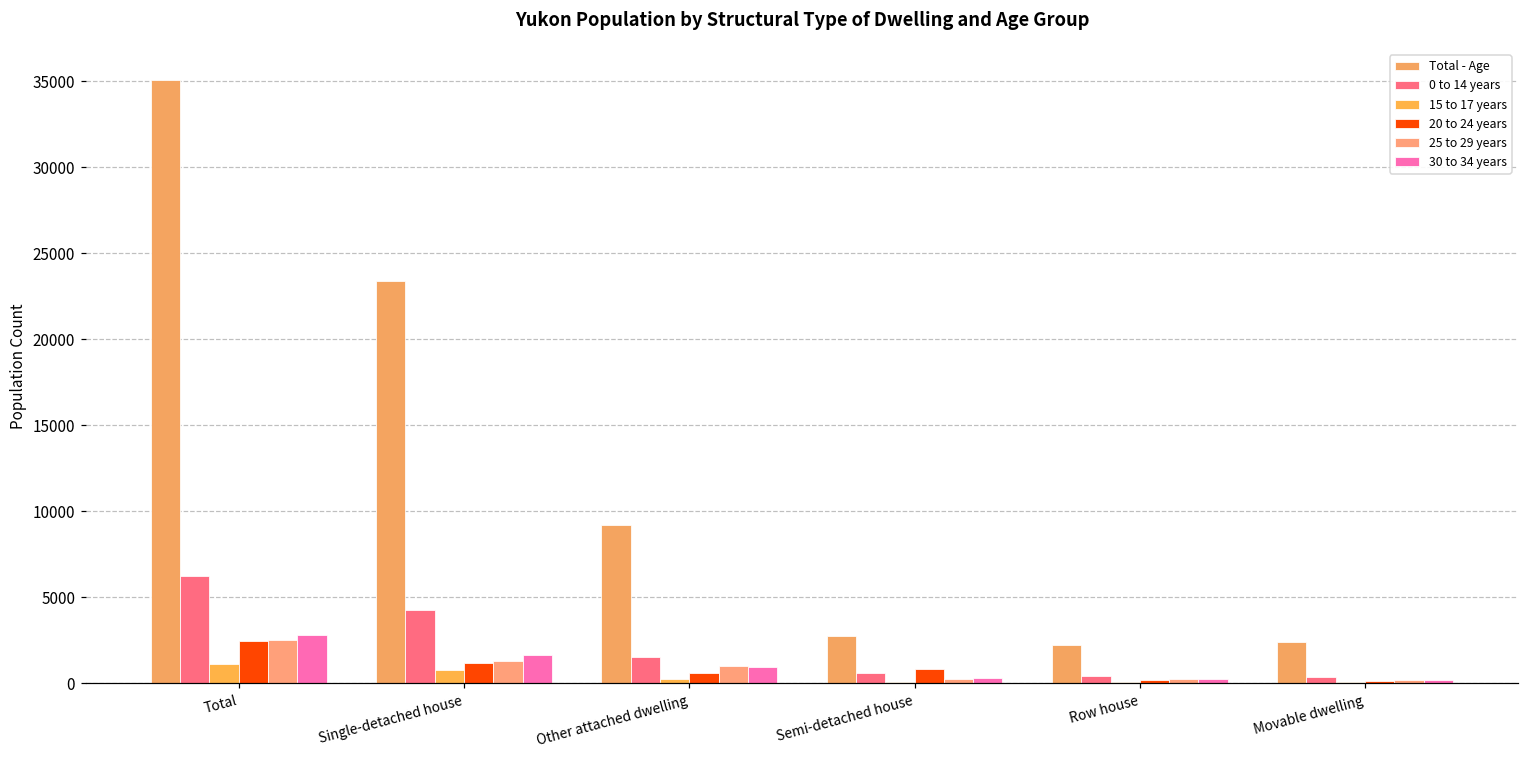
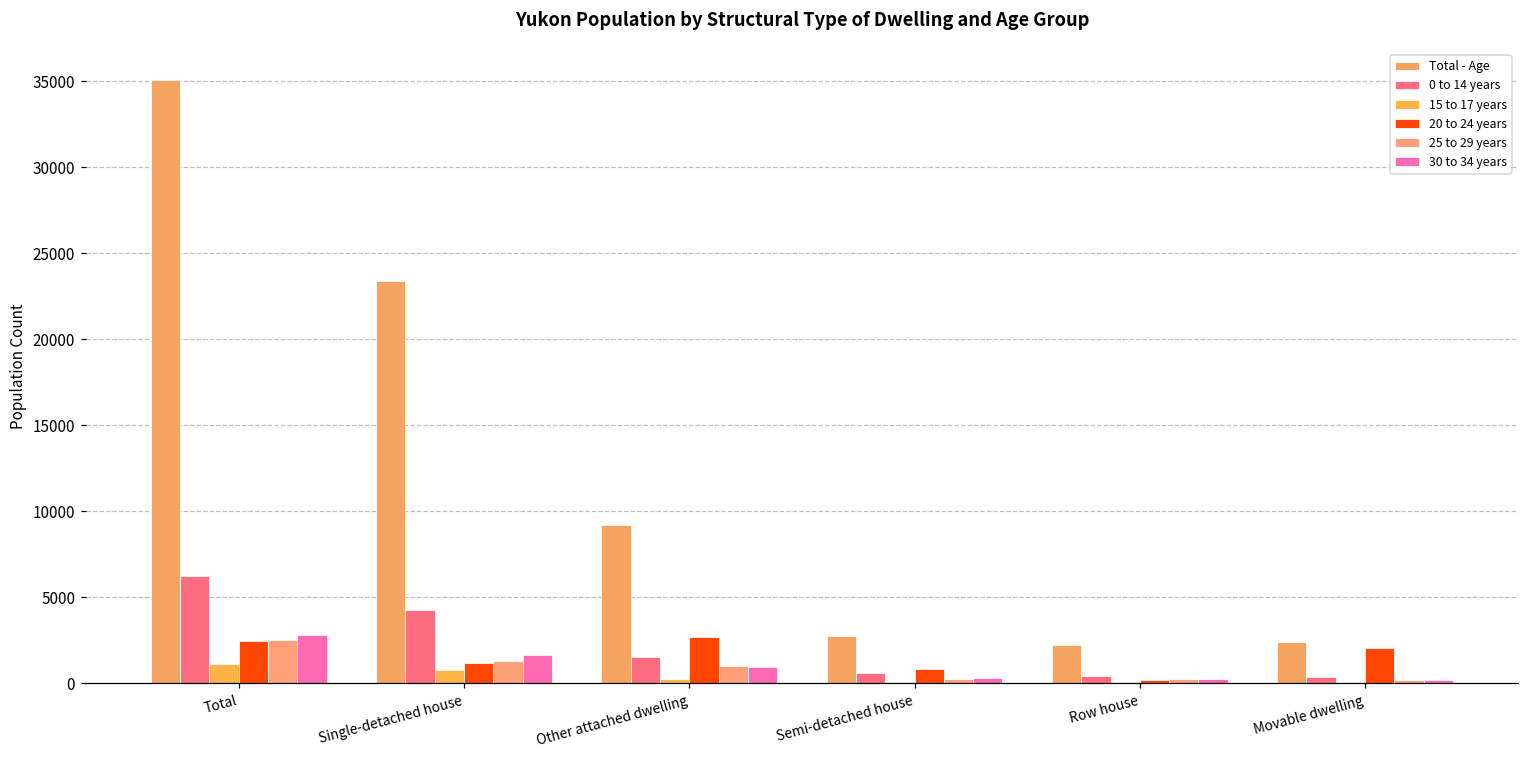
  {
    "20 to 24 years": {
      "Total": 2500,
      "Single-detached house": 1200,
-     "Other attached dwelling": 600,
+     "Other attached dwelling": 2700,
      "Semi-detached house": 900,
      "Row house": 200,
-     "Movable dwelling": 100
+     "Movable dwelling": 2100
    }
  }
